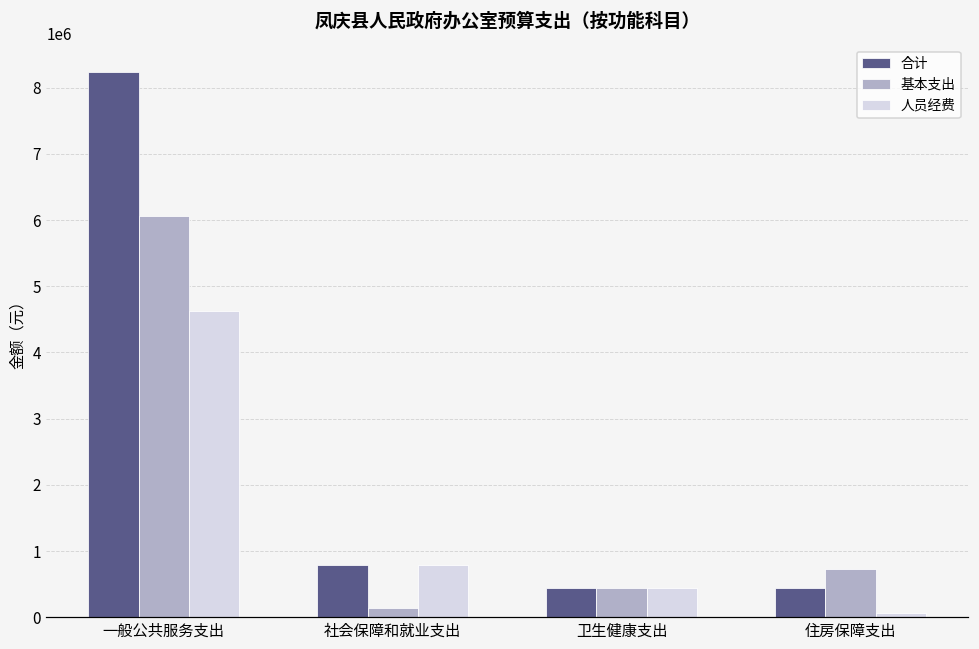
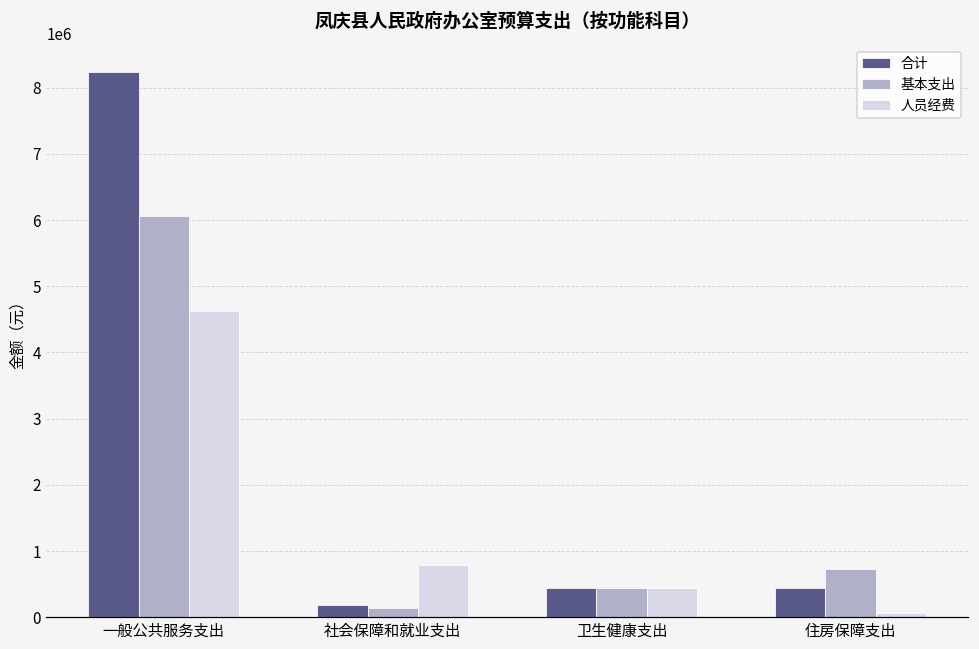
  {
    "合计": {
      "一般公共服务支出": 8200000,
-     "社会保障和就业支出": 800000,
+     "社会保障和就业支出": 200000,
      "卫生健康支出": 400000,
      "住房保障支出": 400000
    },
    "基本支出": {
      "一般公共服务支出": 6100000,
      "社会保障和就业支出": 100000,
      "卫生健康支出": 400000,
      "住房保障支出": 700000
    },
    "人员经费": {
      "一般公共服务支出": 4600000,
      "社会保障和就业支出": 800000,
      "卫生健康支出": 400000,
      "住房保障支出": 100000
    }
  }
